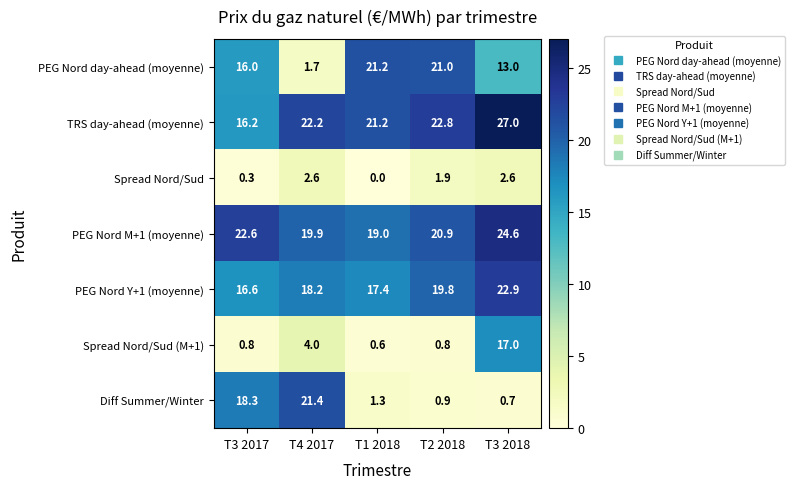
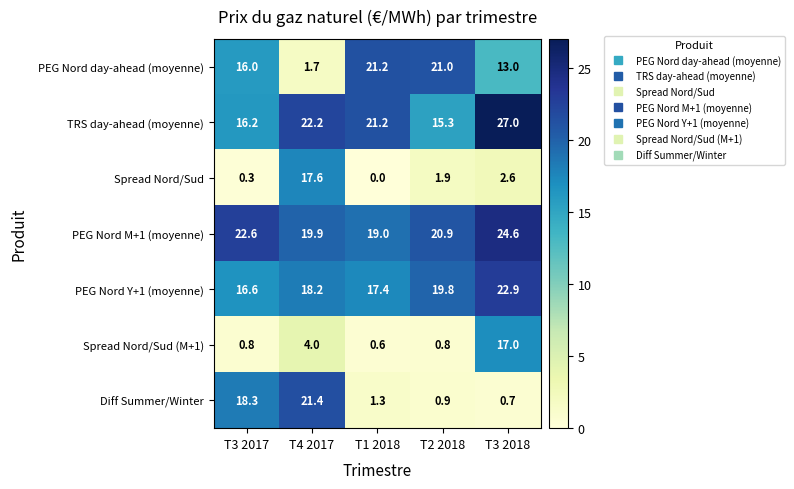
  {
    "PEG Nord day-ahead (moyenne)": {
      "T3 2017": 16.0,
      "T4 2017": 1.7,
      "T1 2018": 21.2,
      "T2 2018": 21.0,
      "T3 2018": 13.0
    },
    "TRS day-ahead (moyenne)": {
      "T3 2017": 16.2,
      "T4 2017": 22.2,
      "T1 2018": 21.2,
-     "T2 2018": 22.8,
+     "T2 2018": 15.3,
      "T3 2018": 27.0
    },
    "Spread Nord/Sud": {
      "T3 2017": 0.3,
-     "T4 2017": 2.6,
+     "T4 2017": 17.6,
      "T1 2018": 0.0,
      "T2 2018": 1.9,
      "T3 2018": 2.6
    },
    "PEG Nord M+1 (moyenne)": {
      "T3 2017": 22.6,
      "T4 2017": 19.9,
      "T1 2018": 19.0,
      "T2 2018": 20.9,
      "T3 2018": 24.6
    },
    "PEG Nord Y+1 (moyenne)": {
      "T3 2017": 16.6,
      "T4 2017": 18.2,
      "T1 2018": 17.4,
      "T2 2018": 19.8,
      "T3 2018": 22.9
    },
    "Spread Nord/Sud (M+1)": {
      "T3 2017": 0.8,
      "T4 2017": 4.0,
      "T1 2018": 0.6,
      "T2 2018": 0.8,
      "T3 2018": 17.0
    },
    "Diff Summer/Winter": {
      "T3 2017": 18.3,
      "T4 2017": 21.4,
      "T1 2018": 1.3,
      "T2 2018": 0.9,
      "T3 2018": 0.7
    }
  }
